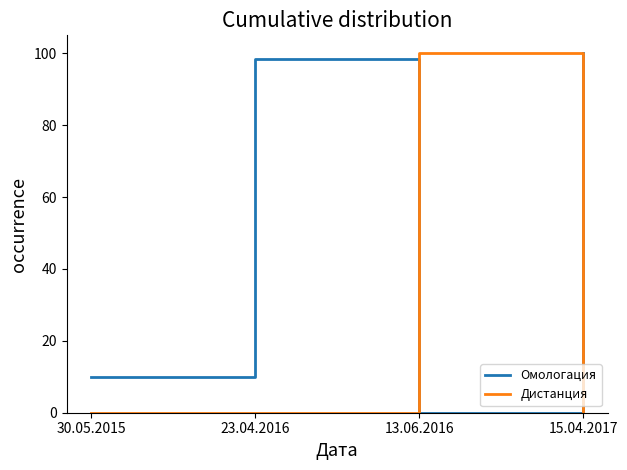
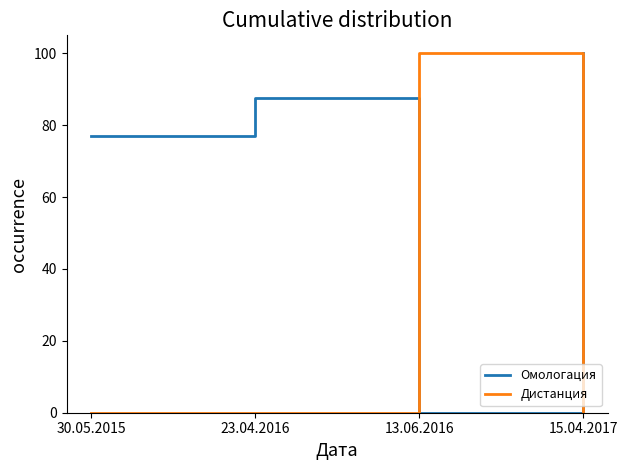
  {
    "Омологация": {
-     "30.05.2015": 10,
-     "23.04.2016": 98,
+     "30.05.2015": 77,
+     "23.04.2016": 88,
      "13.06.2016": 0,
      "15.04.2017": 100
    },
    "Дистанция": {
      "30.05.2015": 0,
      "23.04.2016": 0,
      "13.06.2016": 100,
      "15.04.2017": 0
    }
  }
